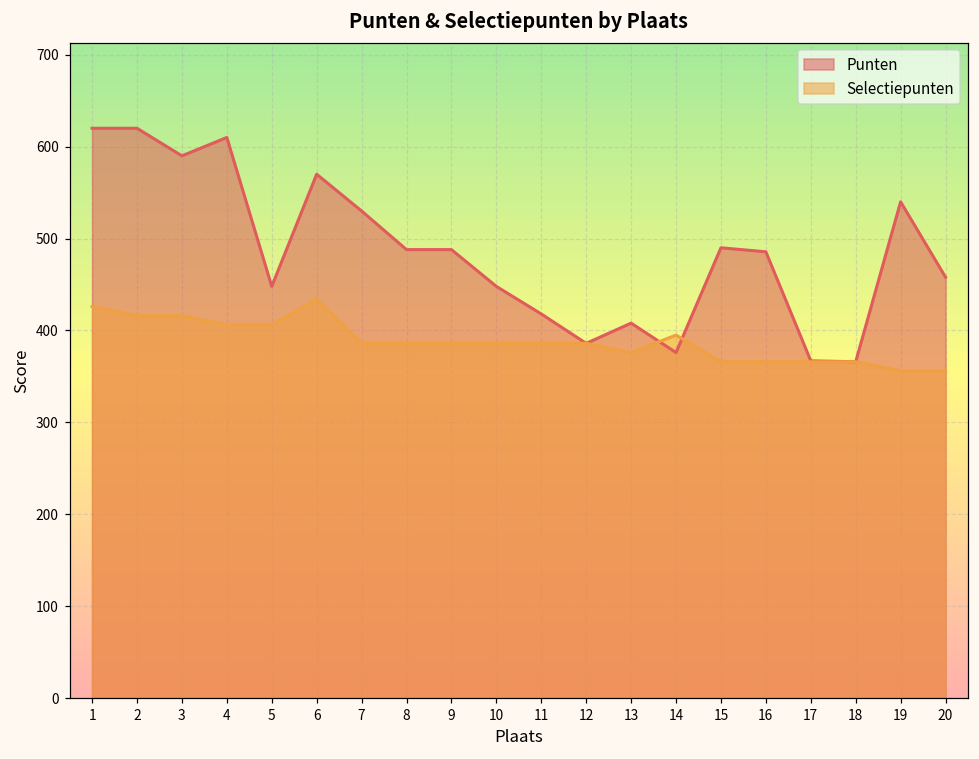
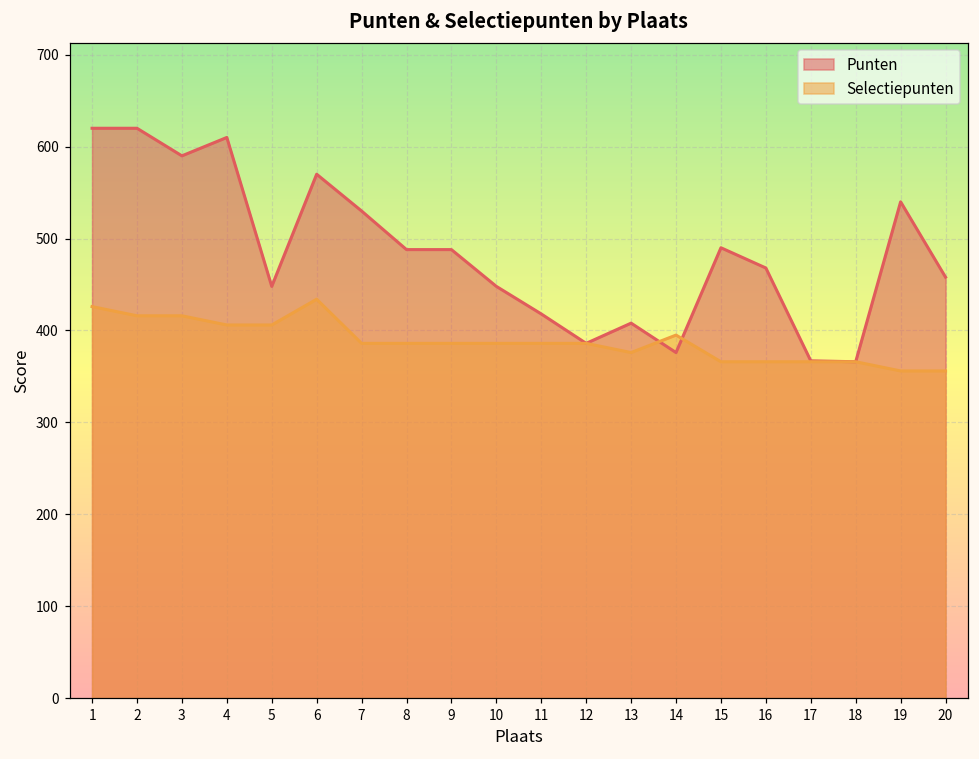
  {
    "Punten": {
      "1": 620,
      "2": 620,
      "3": 590,
      "4": 610,
      "5": 450,
      "6": 570,
      "7": 530,
      "8": 490,
      "9": 490,
      "10": 450,
      "11": 420,
      "13": 410,
      "14": 380,
      "15": 490,
-     "16": 490,
+     "16": 470,
      "19": 540,
      "20": 460
    },
    "Selectiepunten": {
      "1": 430,
      "2": 420,
      "3": 420,
      "4": 410,
      "5": 410,
      "6": 430,
      "7": 390,
      "8": 390,
      "9": 390,
      "10": 390,
      "11": 390,
      "13": 380,
      "14": 400,
      "15": 370,
      "16": 370,
      "19": 360,
      "20": 360
    }
  }
